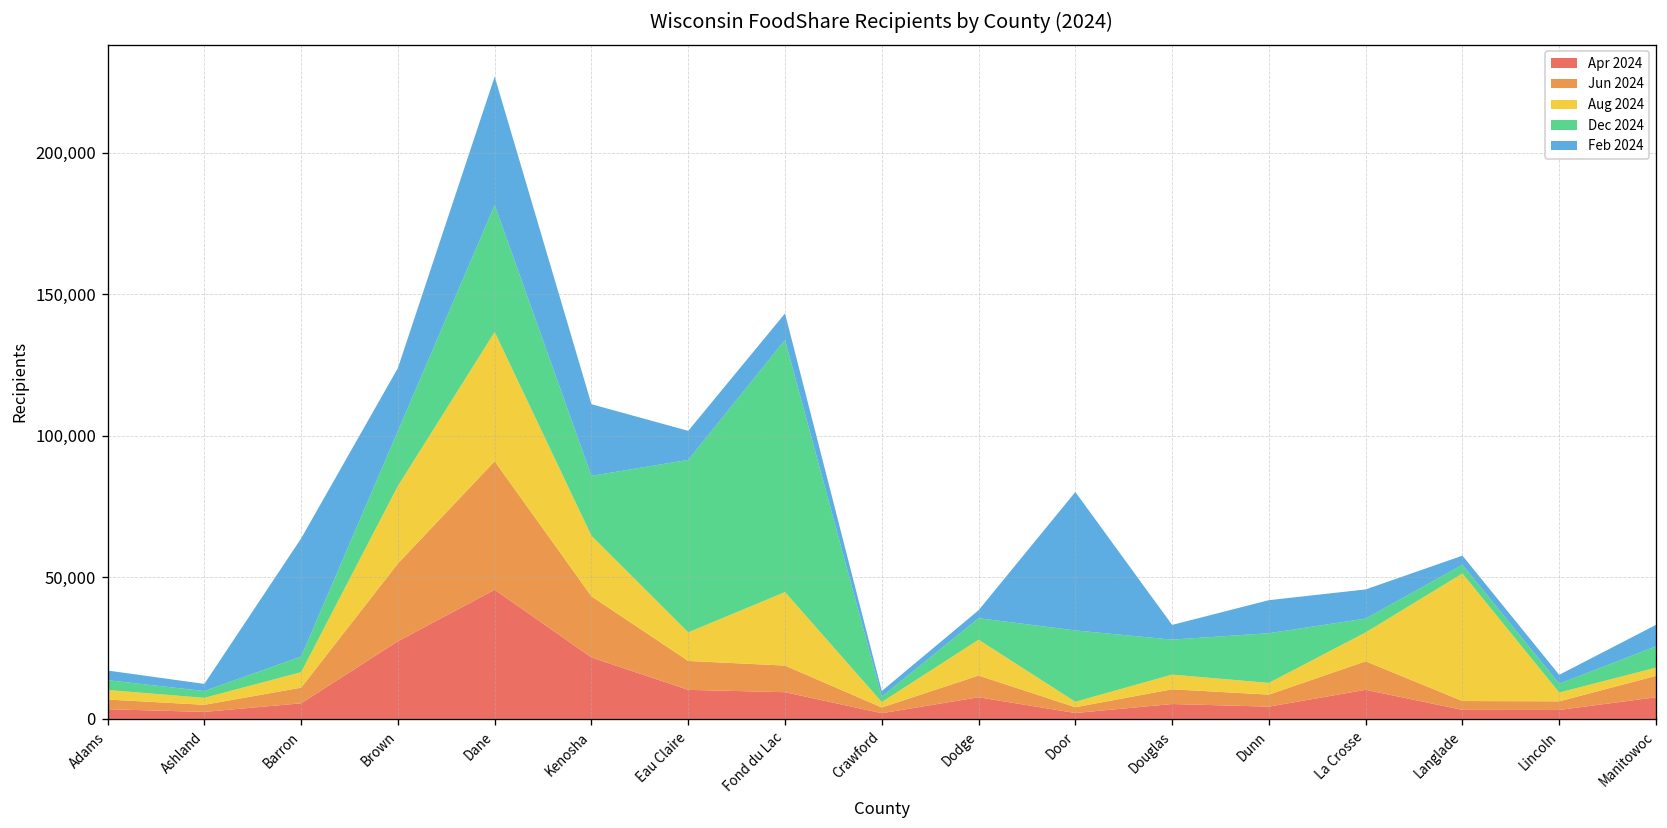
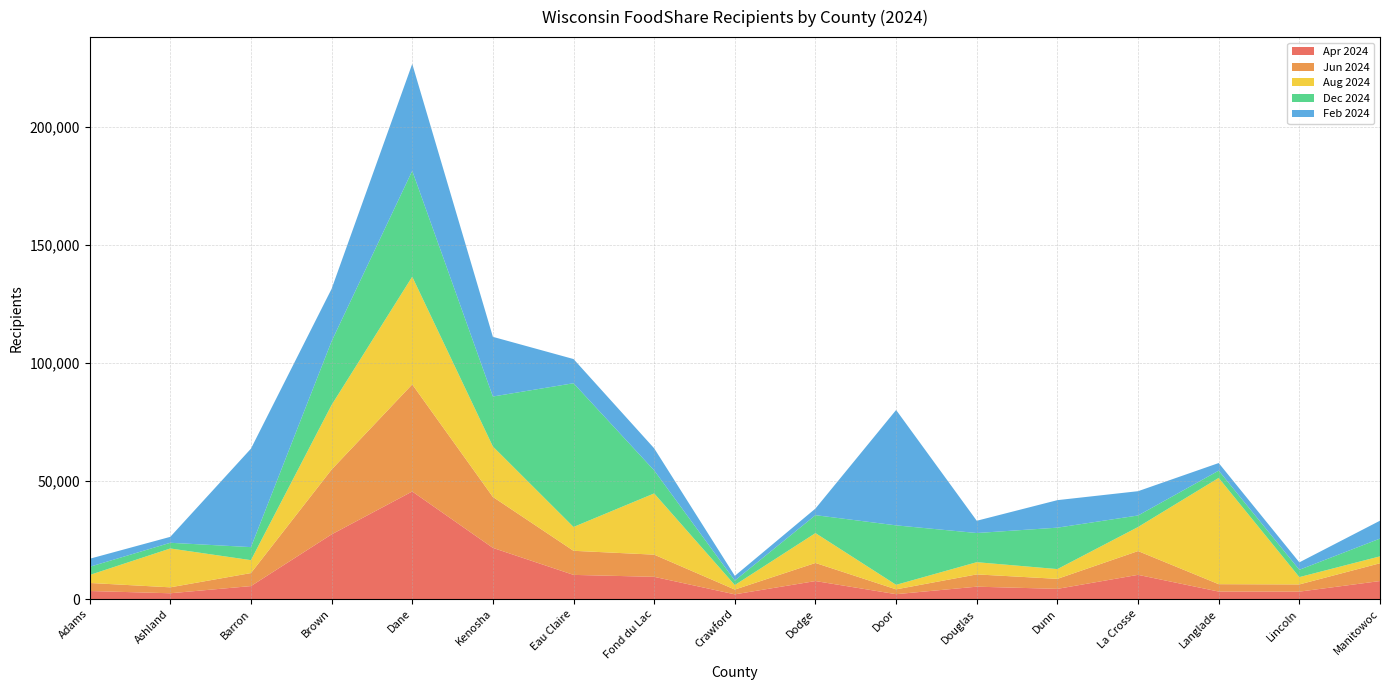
  {
    "Aug 2024": {
      "Adams": "3,000",
-     "Ashland": "2,000",
+     "Ashland": "16,000",
      "Barron": "5,000",
      "Brown": "27,000",
      "Dane": "46,000",
      "Kenosha": "21,000",
      "Eau Claire": "10,000",
      "Fond du Lac": "26,000",
      "Crawford": "2,000",
      "Dodge": "13,000",
      "Door": "2,000",
      "Douglas": "5,000",
      "Dunn": "4,000",
      "La Crosse": "10,000",
      "Langlade": "45,000",
      "Lincoln": "3,000",
      "Manitowoc": "3,000"
    },
    "Dec 2024": {
      "Adams": "3,000",
      "Ashland": "2,000",
      "Barron": "6,000",
-     "Brown": "19,000",
+     "Brown": "27,000",
      "Dane": "45,000",
      "Kenosha": "21,000",
      "Eau Claire": "61,000",
-     "Fond du Lac": "89,000",
+     "Fond du Lac": "10,000",
      "Crawford": "2,000",
      "Dodge": "8,000",
      "Door": "25,000",
      "Douglas": "12,000",
      "Dunn": "18,000",
      "La Crosse": "5,000",
      "Langlade": "3,000",
      "Lincoln": "3,000",
      "Manitowoc": "8,000"
    },
    "Feb 2024": {
      "Adams": "3,000",
      "Ashland": "3,000",
      "Barron": "42,000",
      "Brown": "22,000",
      "Dane": "45,000",
      "Kenosha": "25,000",
      "Eau Claire": "10,000",
      "Fond du Lac": "9,000",
      "Crawford": "2,000",
      "Dodge": "3,000",
      "Door": "49,000",
      "Douglas": "5,000",
      "Dunn": "12,000",
      "La Crosse": "10,000",
      "Langlade": "3,000",
      "Lincoln": "3,000",
      "Manitowoc": "8,000"
    }
  }
